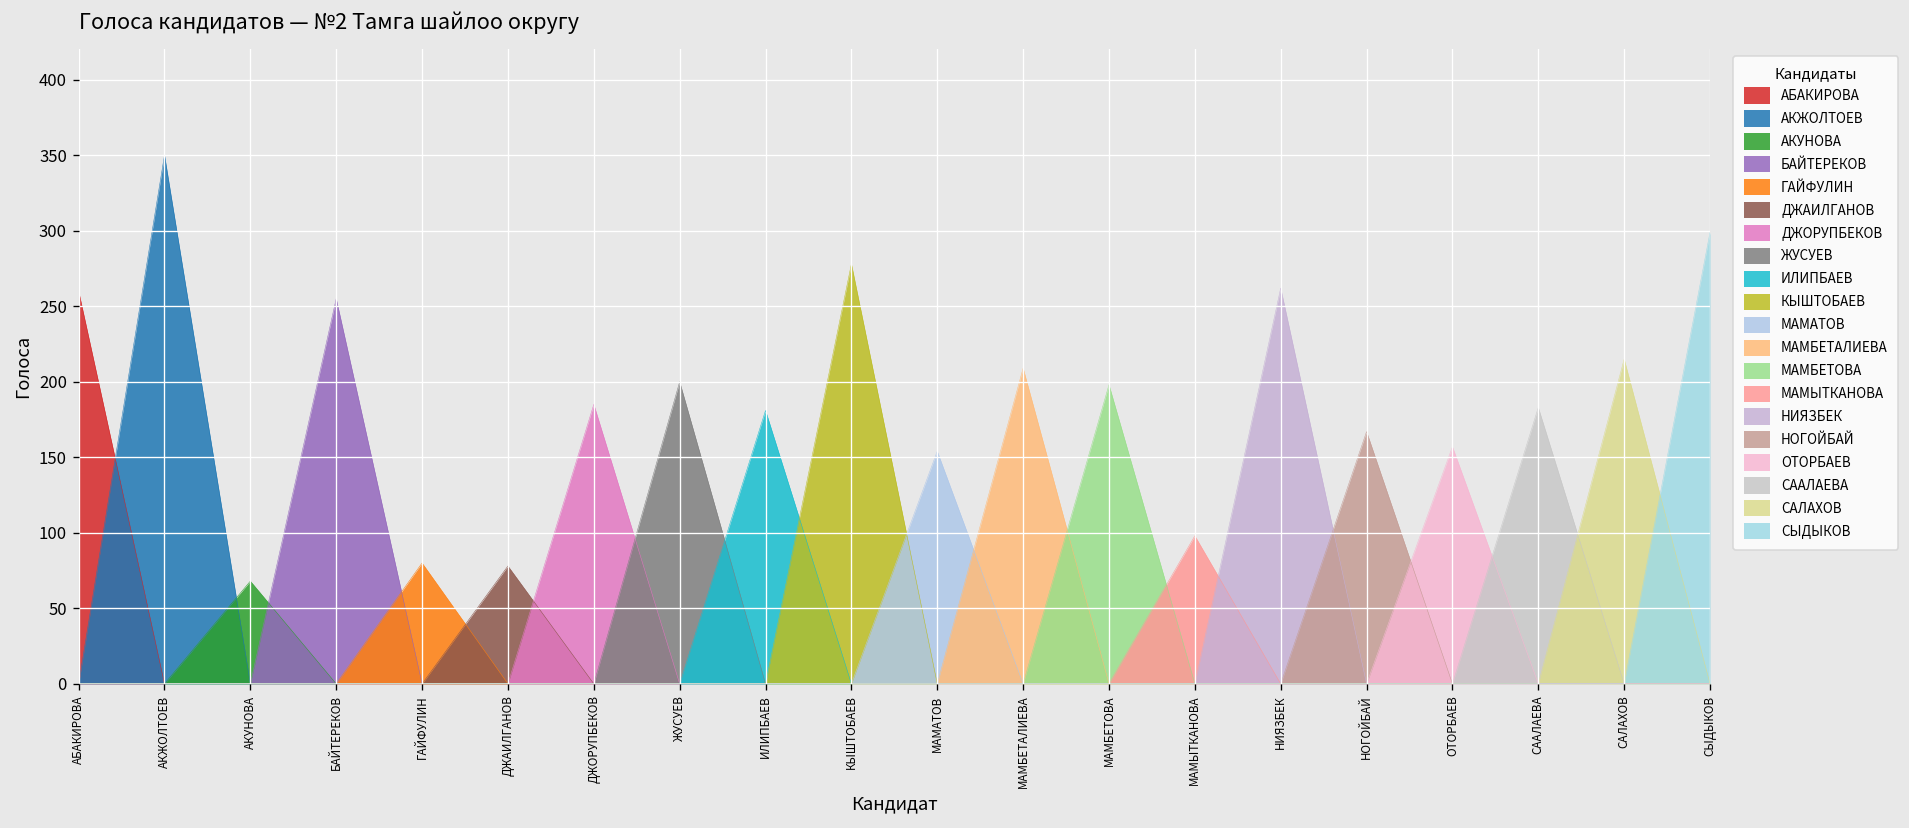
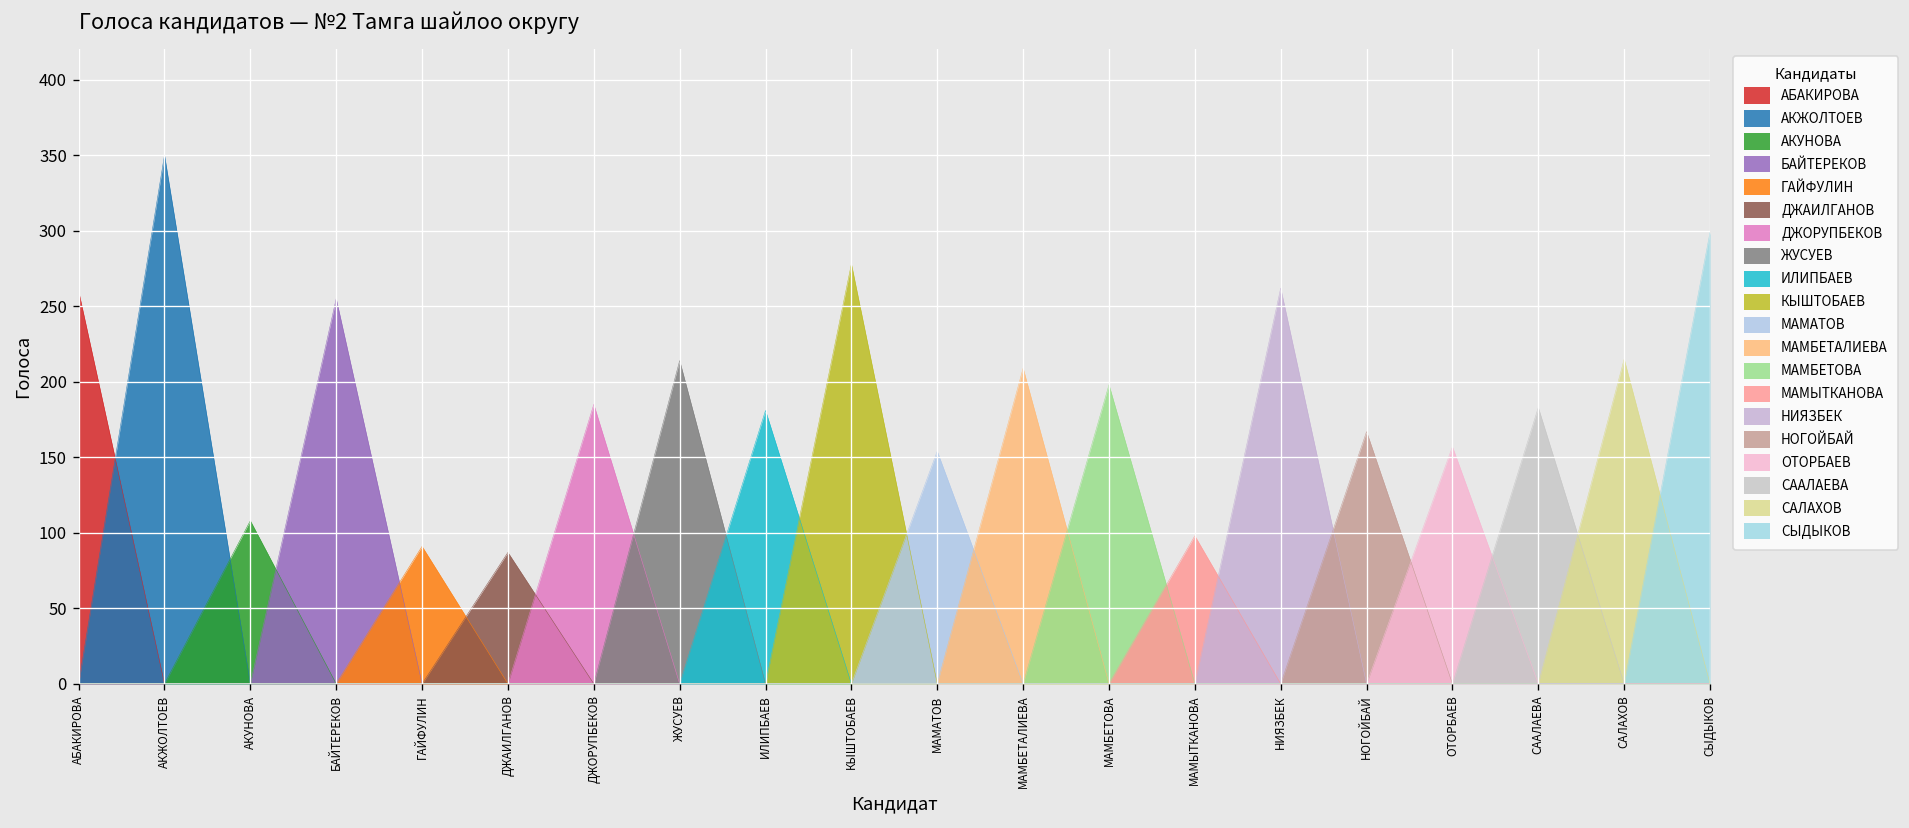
  {
    "АБАКИРОВА": {
      "АБАКИРОВА": 260
    },
    "АКЖОЛТОЕВ": {
      "АКЖОЛТОЕВ": 350
    },
    "АКУНОВА": {
-     "АКУНОВА": 68
+     "АКУНОВА": 108
    },
    "БАЙТЕРЕКОВ": {
      "БАЙТЕРЕКОВ": 255
    },
    "ГАЙФУЛИН": {
-     "ГАЙФУЛИН": 80
+     "ГАЙФУЛИН": 91
    },
    "ДЖАИЛГАНОВ": {
-     "ДЖАИЛГАНОВ": 78
+     "ДЖАИЛГАНОВ": 87
    },
    "ДЖОРУПБЕКОВ": {
      "ДЖОРУПБЕКОВ": 185
    },
    "ЖУСУЕВ": {
-     "ЖУСУЕВ": 200
+     "ЖУСУЕВ": 214
    },
    "ИЛИПБАЕВ": {
      "ИЛИПБАЕВ": 181
    },
    "КЫШТОБАЕВ": {
      "КЫШТОБАЕВ": 278
    },
    "МАМБЕТОВА": {
      "МАМБЕТОВА": 198
    }
  }
